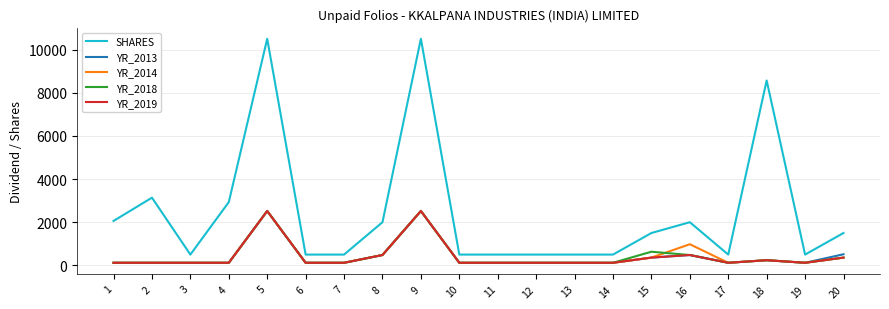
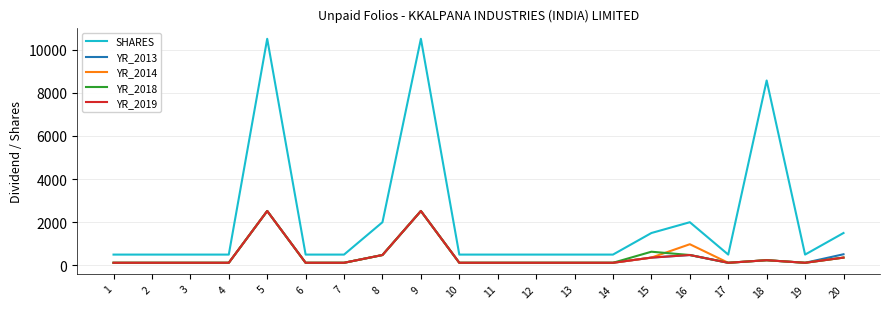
  {
    "SHARES": {
-     "1": 2100,
-     "2": 3100,
+     "1": 500,
+     "2": 500,
      "3": 500,
-     "4": 2900,
+     "4": 500,
      "5": 10500,
      "6": 500,
      "7": 500,
      "8": 2000,
      "9": 10500,
      "10": 500,
      "11": 500,
      "12": 500,
      "13": 500,
      "14": 500,
      "15": 1500,
      "16": 2000,
      "17": 500,
      "18": 8600,
      "19": 500,
      "20": 1500
    },
    "YR_2013": {
      "20": 500
    },
    "YR_2014": {
      "16": 1000
    },
    "YR_2018": {
      "15": 600
    }
  }
